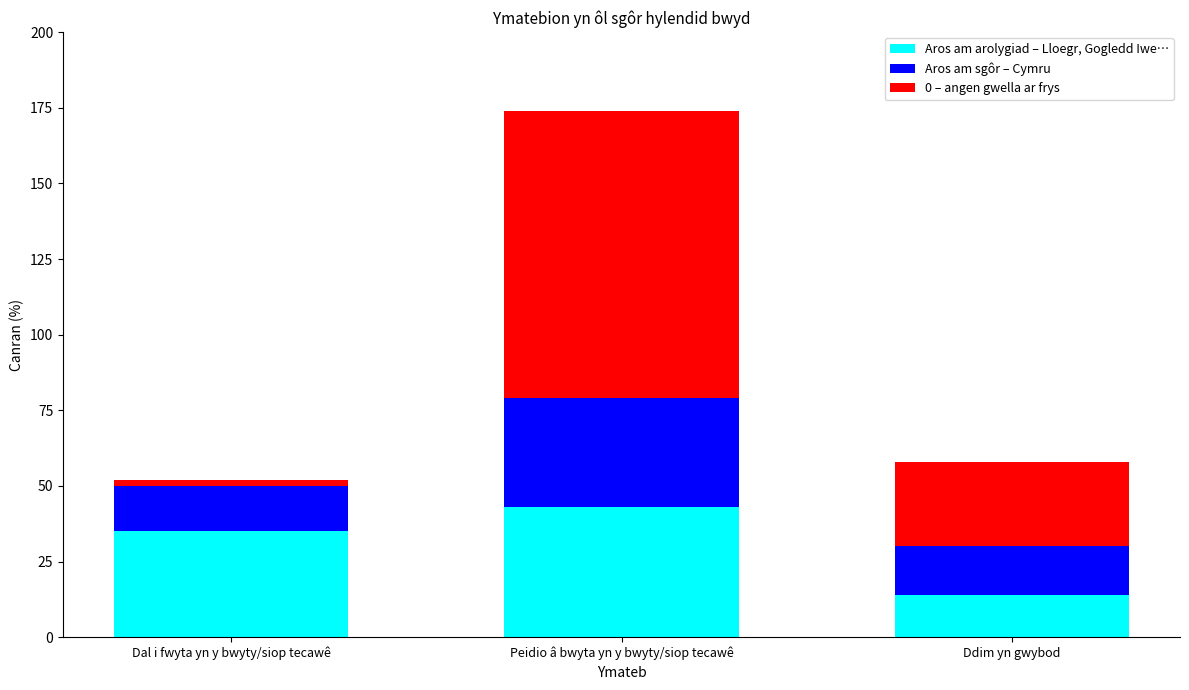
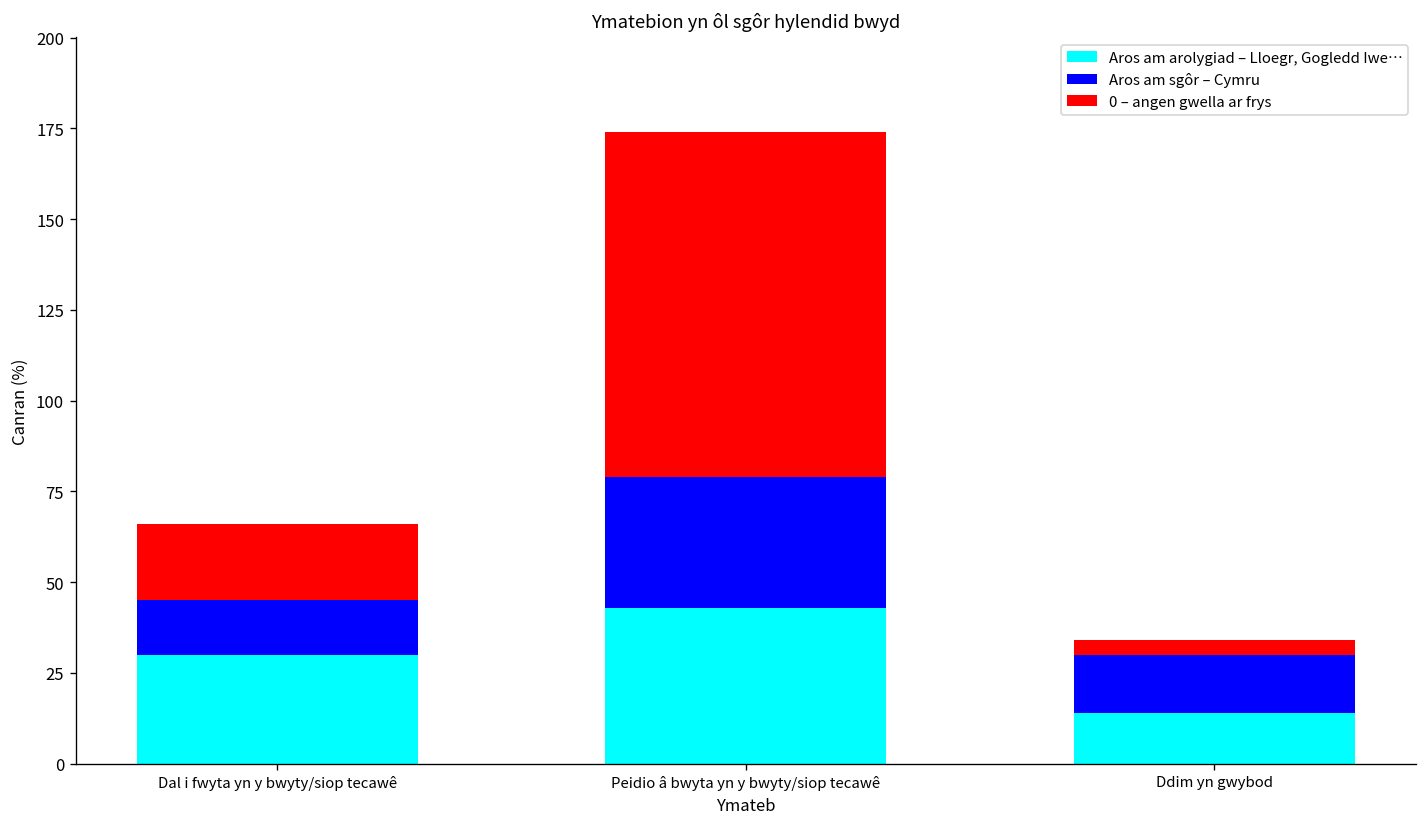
  {
    "Aros am arolygiad – Lloegr, Gogledd Iwe…": {
-     "Dal i fwyta yn y bwyty/siop tecawê": 35,
+     "Dal i fwyta yn y bwyty/siop tecawê": 30,
      "Peidio â bwyta yn y bwyty/siop tecawê": 43,
      "Ddim yn gwybod": 14
    },
    "Aros am sgôr – Cymru": {
      "Dal i fwyta yn y bwyty/siop tecawê": 15,
      "Peidio â bwyta yn y bwyty/siop tecawê": 36,
      "Ddim yn gwybod": 16
    },
    "0 – angen gwella ar frys": {
-     "Dal i fwyta yn y bwyty/siop tecawê": 2,
+     "Dal i fwyta yn y bwyty/siop tecawê": 21,
      "Peidio â bwyta yn y bwyty/siop tecawê": 95,
-     "Ddim yn gwybod": 28
+     "Ddim yn gwybod": 4
    }
  }
